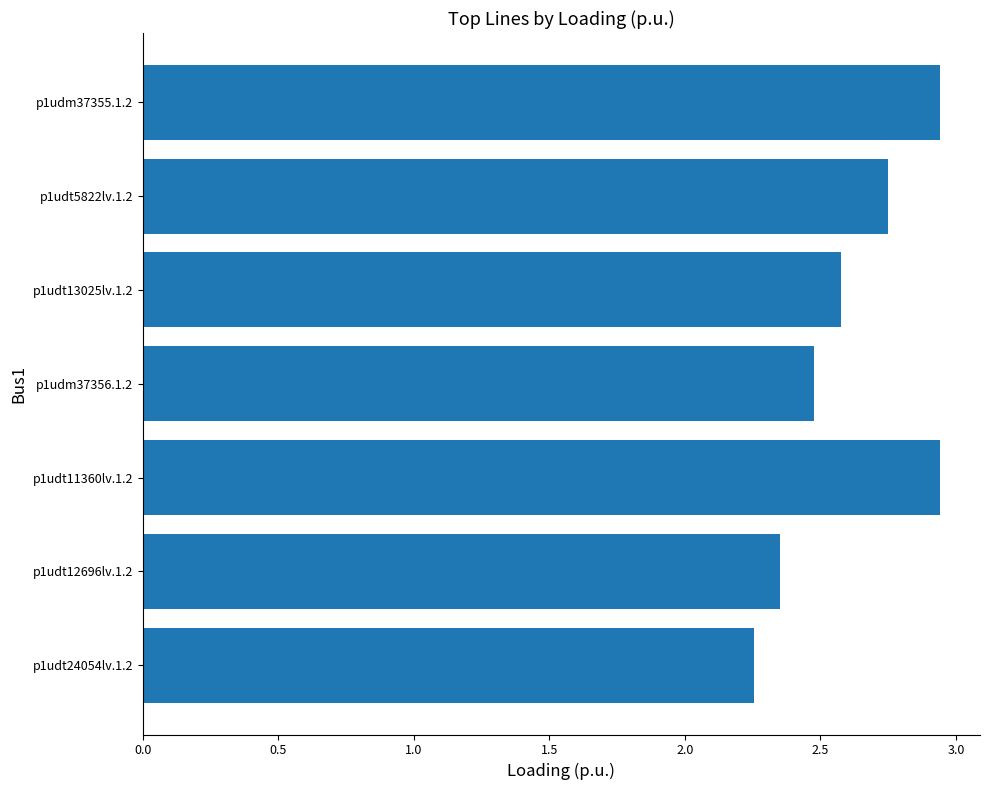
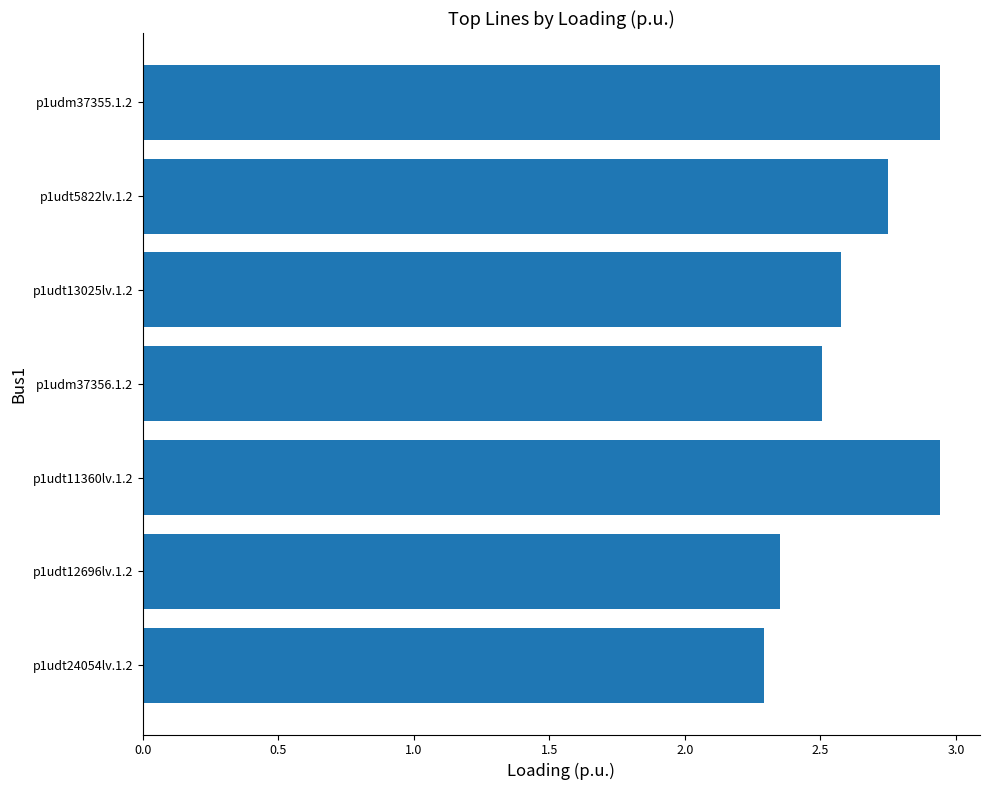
  {
    "p1udm37355.1.2": 2.94,
    "p1udt5822lv.1.2": 2.75,
    "p1udt13025lv.1.2": 2.58,
-   "p1udm37356.1.2": 2.48,
+   "p1udm37356.1.2": 2.51,
    "p1udt12696lv.1.2": 2.35,
-   "p1udt24054lv.1.2": 2.26
+   "p1udt24054lv.1.2": 2.29
  }
